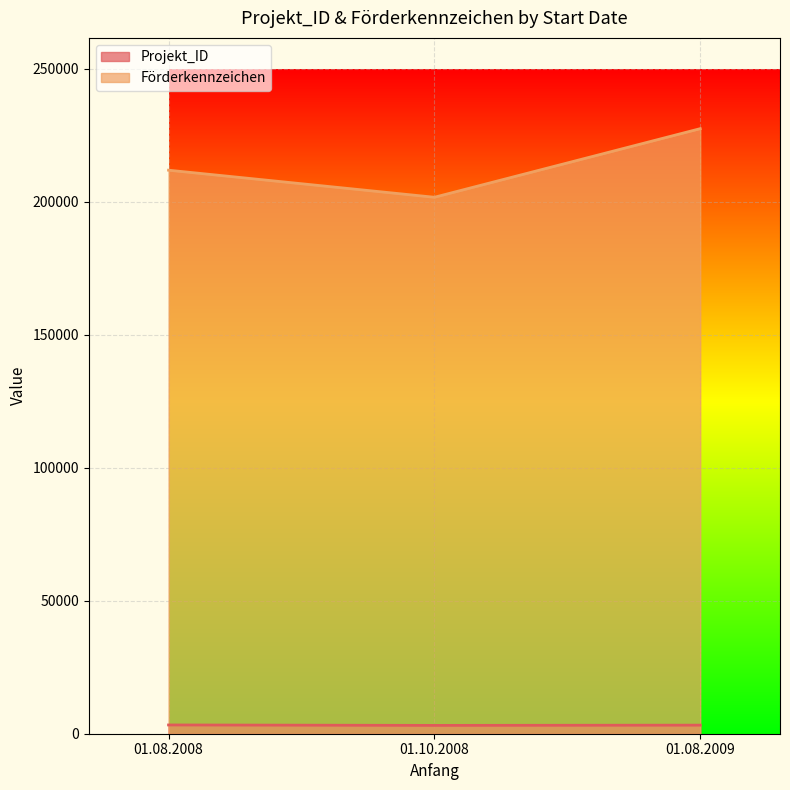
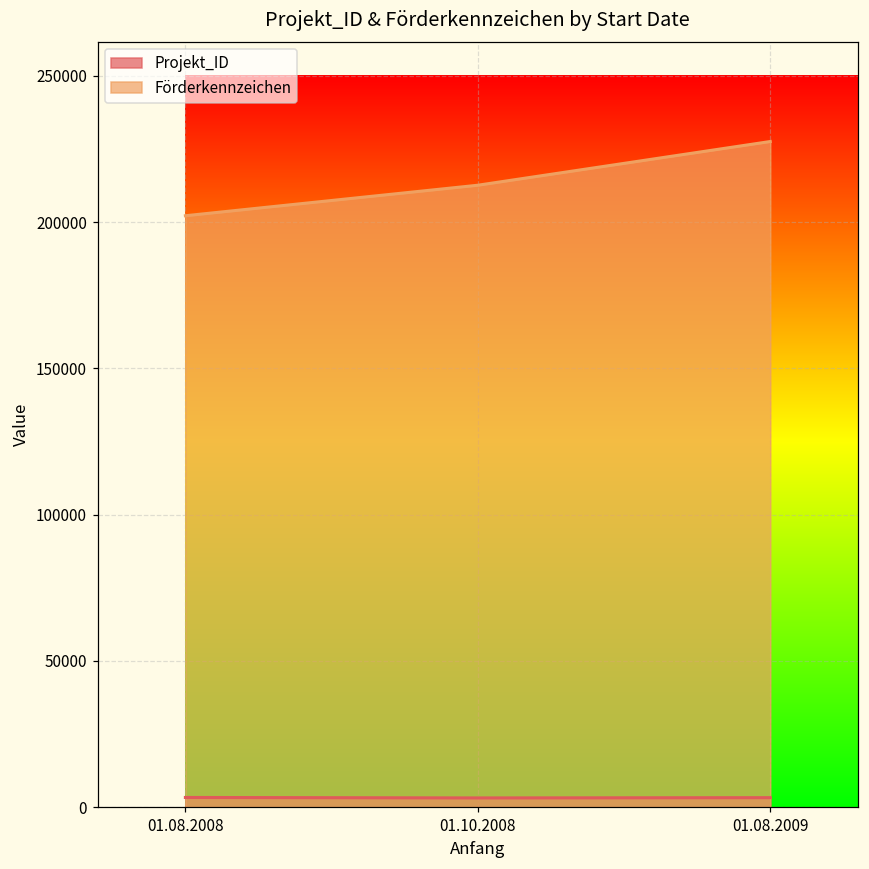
  {
    "Projekt_ID": {
      "01.08.2008": 3000,
      "01.10.2008": 3000,
      "01.08.2009": 3000
    },
    "Förderkennzeichen": {
-     "01.08.2008": 212000,
-     "01.10.2008": 202000,
+     "01.08.2008": 202000,
+     "01.10.2008": 213000,
      "01.08.2009": 228000
    }
  }
